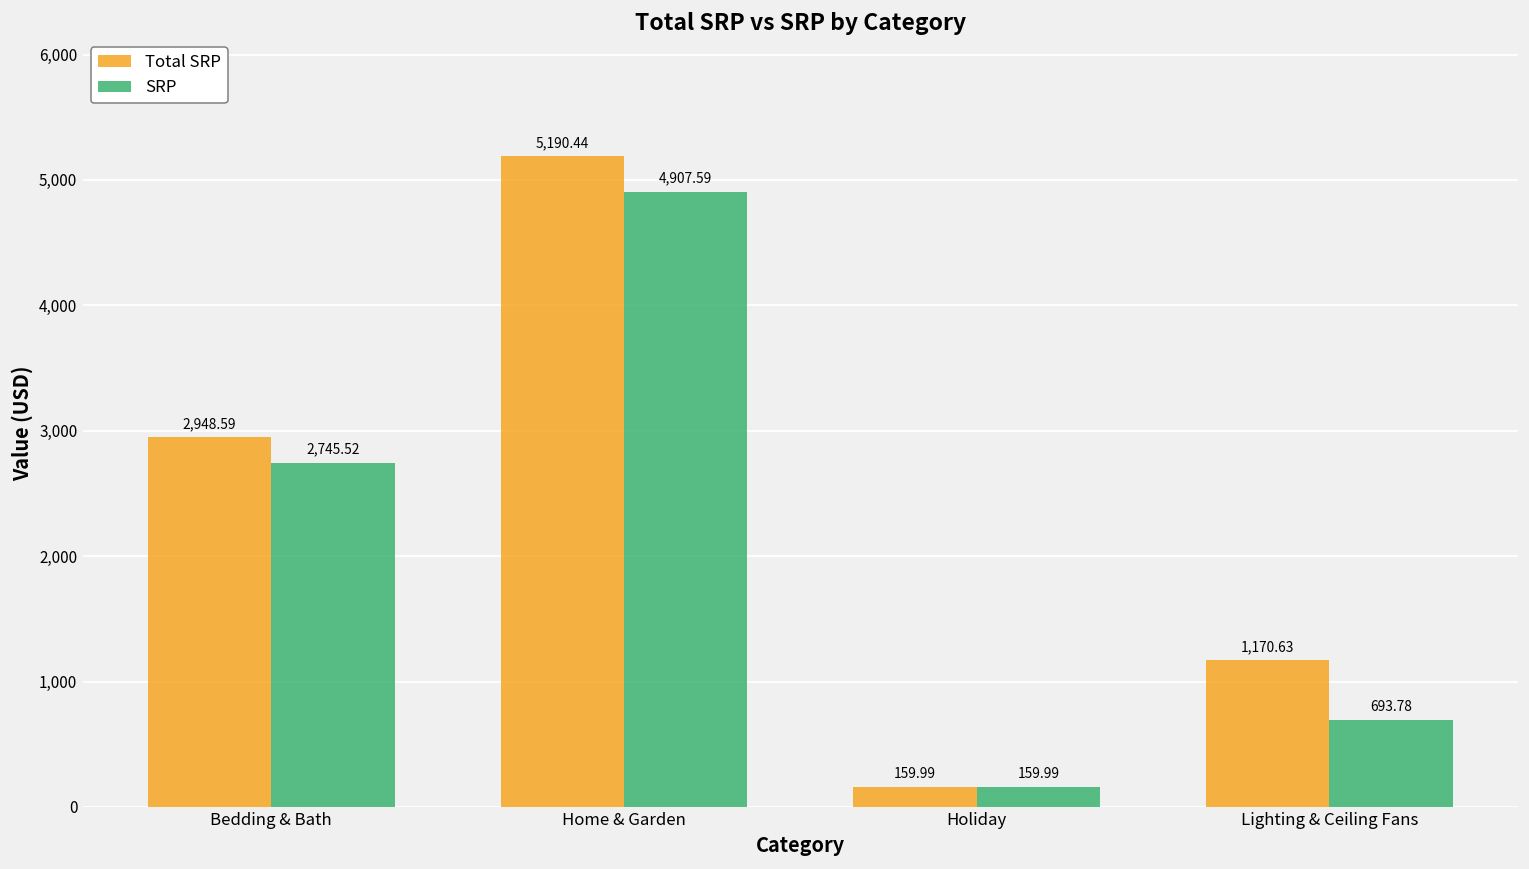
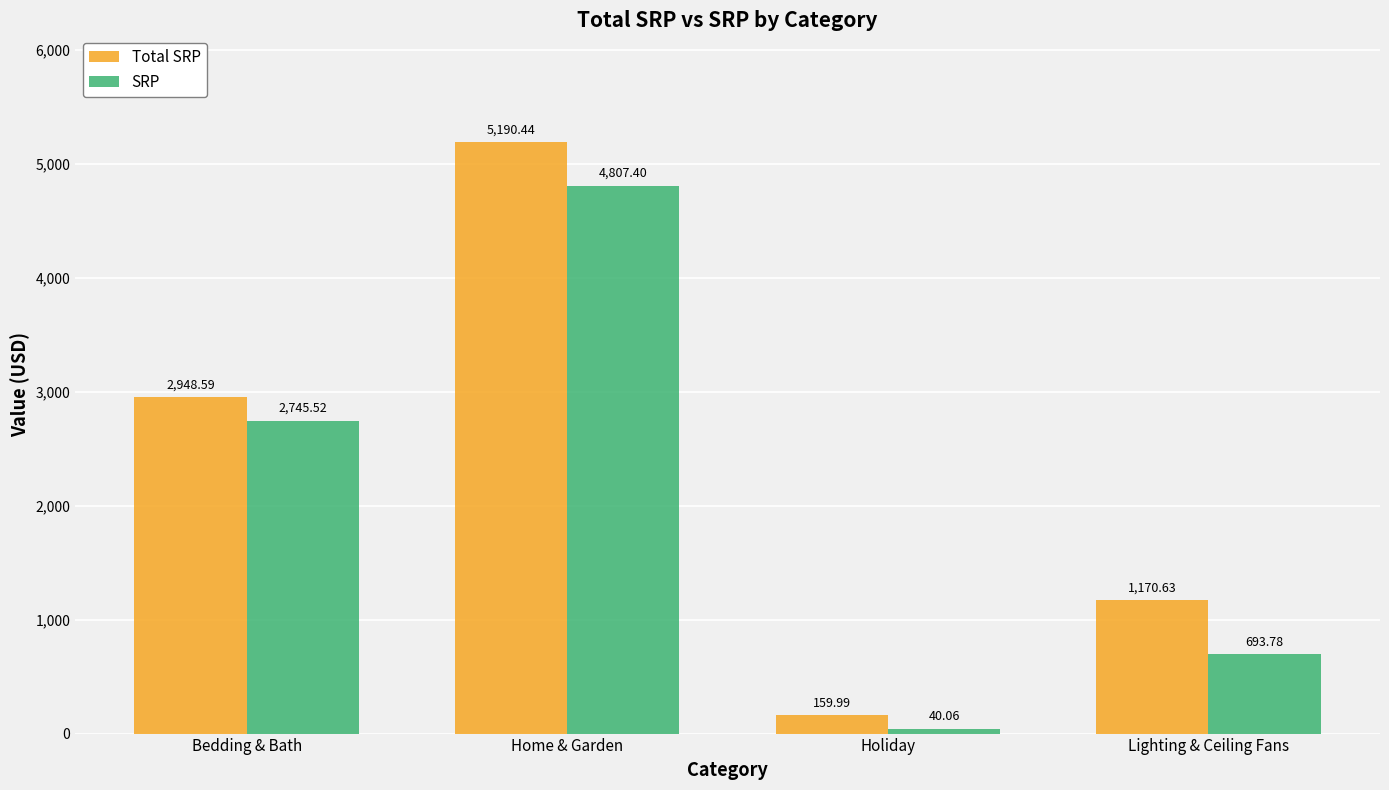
  {
    "Total SRP": {
      "Bedding & Bath": "2,948.59",
      "Home & Garden": "5,190.44",
      "Holiday": "159.99",
      "Lighting & Ceiling Fans": "1,170.63"
    },
    "SRP": {
      "Bedding & Bath": "2,745.52",
-     "Home & Garden": "4,907.59",
-     "Holiday": "159.99",
+     "Home & Garden": "4,807.40",
+     "Holiday": "40.06",
      "Lighting & Ceiling Fans": "693.78"
    }
  }
